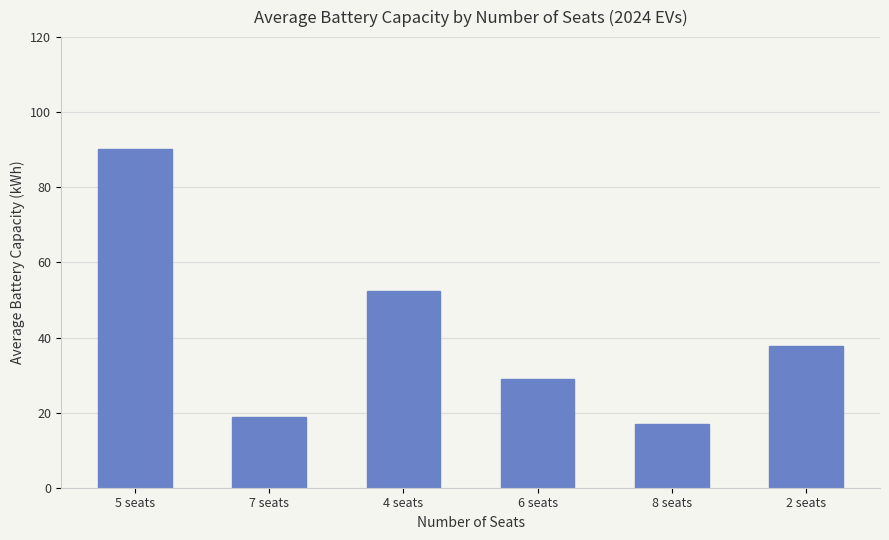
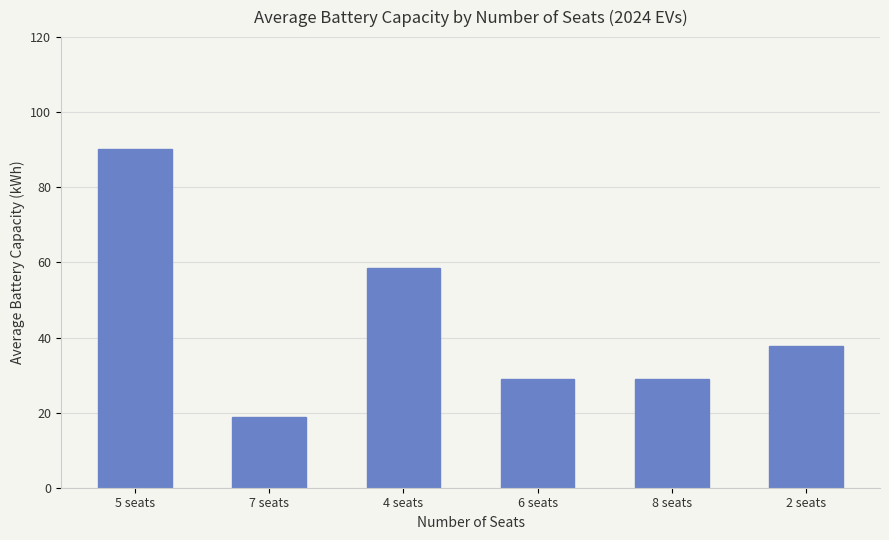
  {
    "5 seats": 90,
    "7 seats": 19,
-   "4 seats": 53,
+   "4 seats": 58,
    "6 seats": 29,
-   "8 seats": 17,
+   "8 seats": 29,
    "2 seats": 38
  }
